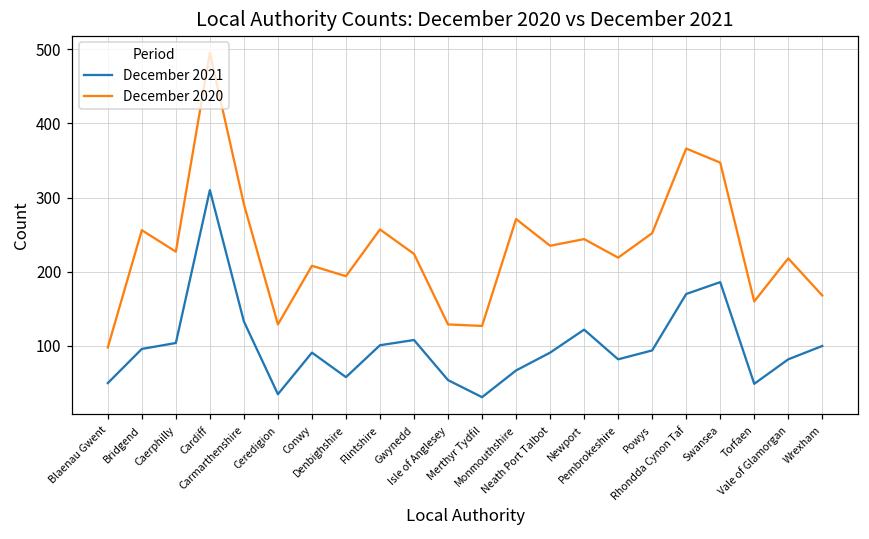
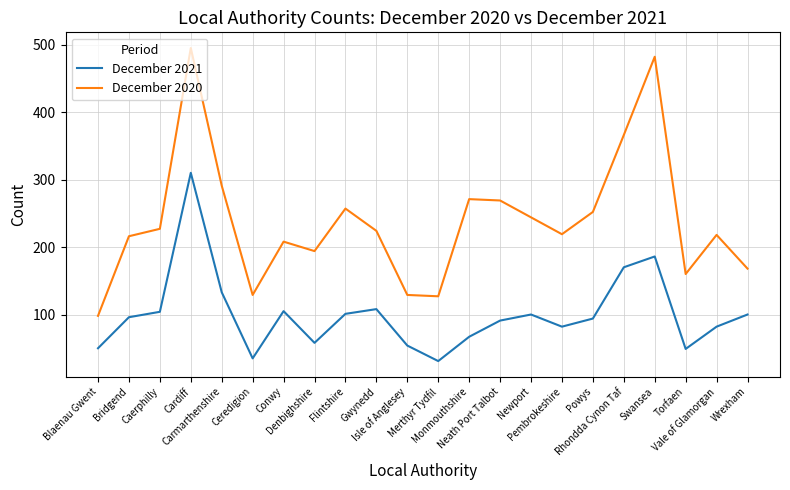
  {
    "December 2021": {
      "Blaenau Gwent": 50,
      "Bridgend": 100,
      "Caerphilly": 100,
      "Cardiff": 310,
      "Carmarthenshire": 130,
      "Ceredigion": 40,
-     "Conwy": 90,
+     "Conwy": 110,
      "Denbighshire": 60,
      "Flintshire": 100,
      "Gwynedd": 110,
      "Isle of Anglesey": 50,
      "Merthyr Tydfil": 30,
      "Monmouthshire": 70,
      "Neath Port Talbot": 90,
-     "Newport": 120,
+     "Newport": 100,
      "Pembrokeshire": 80,
      "Powys": 90,
      "Rhondda Cynon Taf": 170,
      "Swansea": 190,
      "Torfaen": 50,
      "Vale of Glamorgan": 80,
      "Wrexham": 100
    },
    "December 2020": {
      "Blaenau Gwent": 100,
-     "Bridgend": 260,
+     "Bridgend": 220,
      "Caerphilly": 230,
      "Carmarthenshire": 290,
      "Ceredigion": 130,
      "Conwy": 210,
      "Denbighshire": 190,
      "Flintshire": 260,
      "Gwynedd": 220,
      "Isle of Anglesey": 130,
      "Merthyr Tydfil": 130,
      "Monmouthshire": 270,
-     "Neath Port Talbot": 240,
+     "Neath Port Talbot": 270,
      "Newport": 240,
      "Pembrokeshire": 220,
      "Powys": 250,
      "Rhondda Cynon Taf": 370,
-     "Swansea": 350,
+     "Swansea": 480,
      "Torfaen": 160,
      "Vale of Glamorgan": 220,
      "Wrexham": 170
    }
  }
